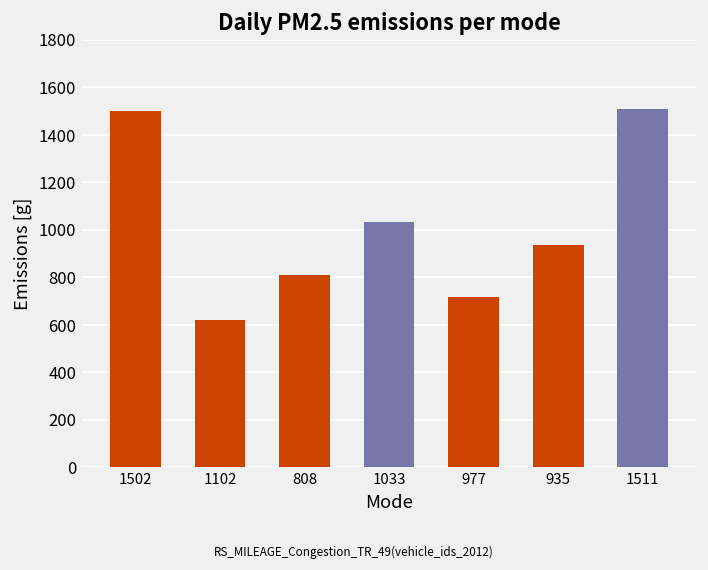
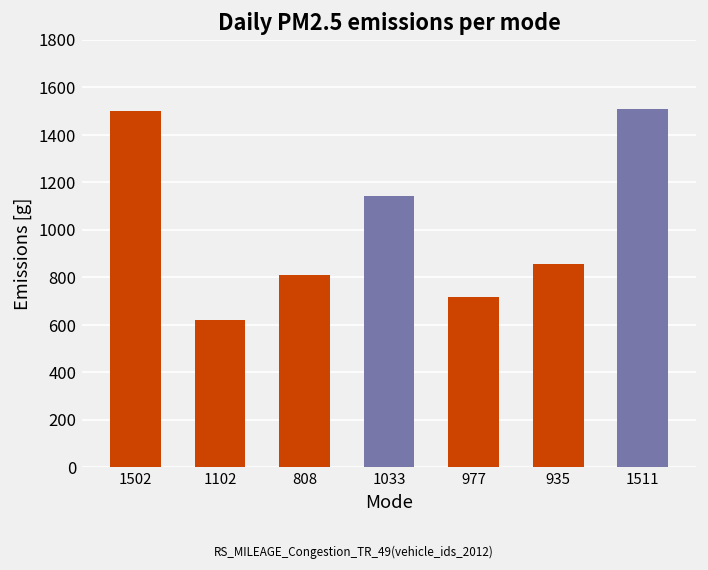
  {
    "1502": 1500,
    "1102": 620,
    "808": 810,
-   "1033": 1030,
+   "1033": 1140,
    "977": 720,
-   "935": 940,
+   "935": 860,
    "1511": 1510
  }
